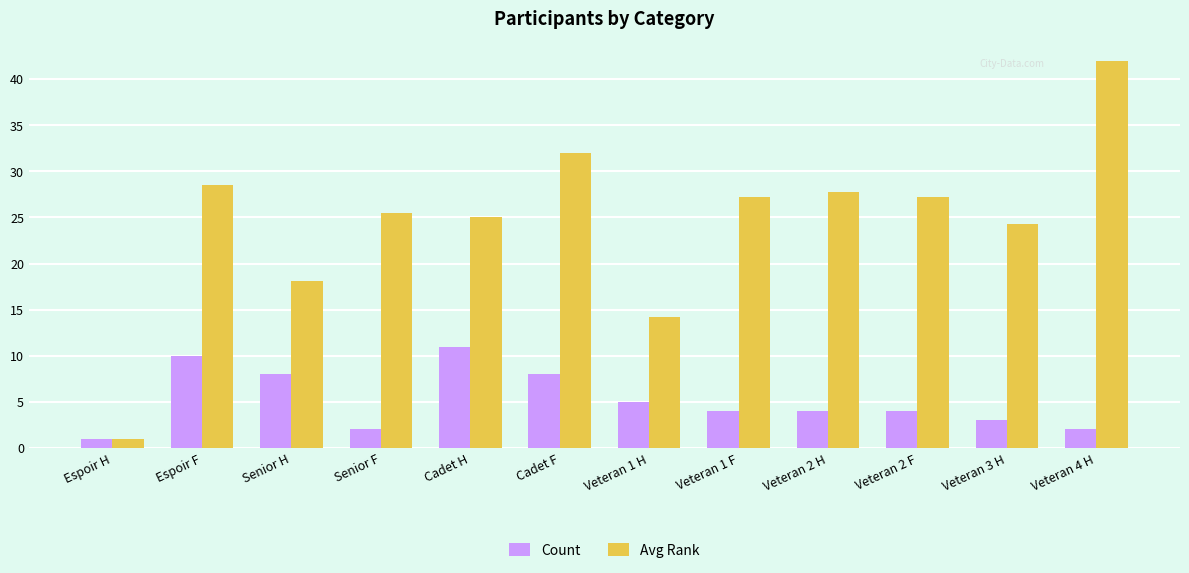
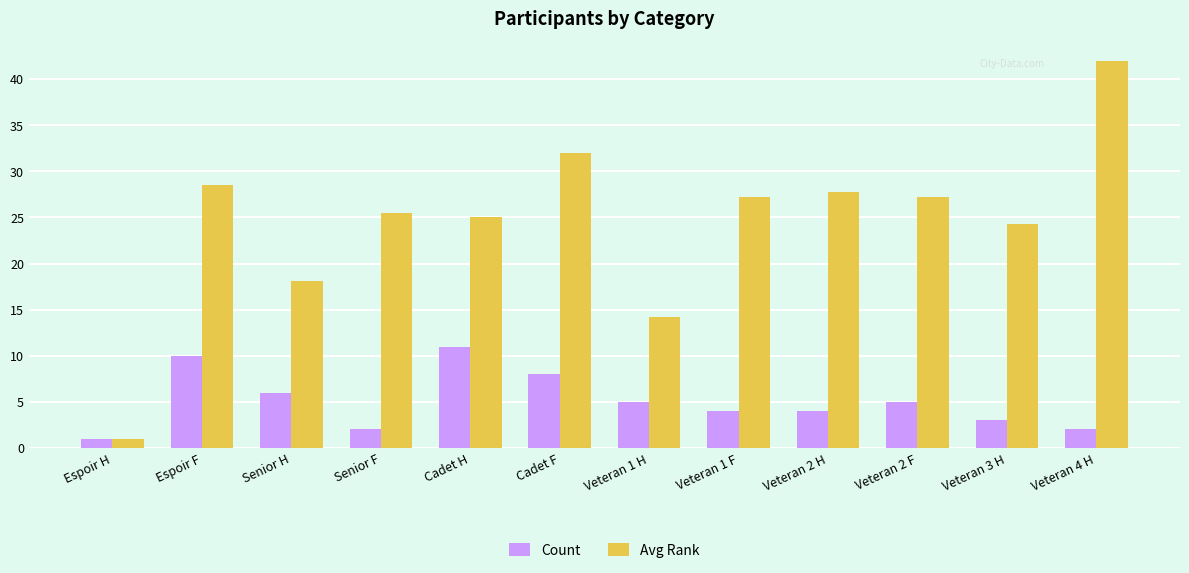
  {
    "Count": {
      "Espoir H": 1,
      "Espoir F": 10,
-     "Senior H": 8,
+     "Senior H": 6,
      "Senior F": 2,
      "Cadet H": 11,
      "Cadet F": 8,
      "Veteran 1 H": 5,
      "Veteran 1 F": 4,
      "Veteran 2 H": 4,
-     "Veteran 2 F": 4,
+     "Veteran 2 F": 5,
      "Veteran 3 H": 3,
      "Veteran 4 H": 2
    },
    "Avg Rank": {
      "Espoir H": 1,
      "Espoir F": 29,
      "Senior H": 18,
      "Senior F": 26,
      "Cadet H": 25,
      "Cadet F": 32,
      "Veteran 1 H": 14,
      "Veteran 1 F": 27,
      "Veteran 2 H": 28,
      "Veteran 2 F": 27,
      "Veteran 3 H": 24,
      "Veteran 4 H": 42
    }
  }
